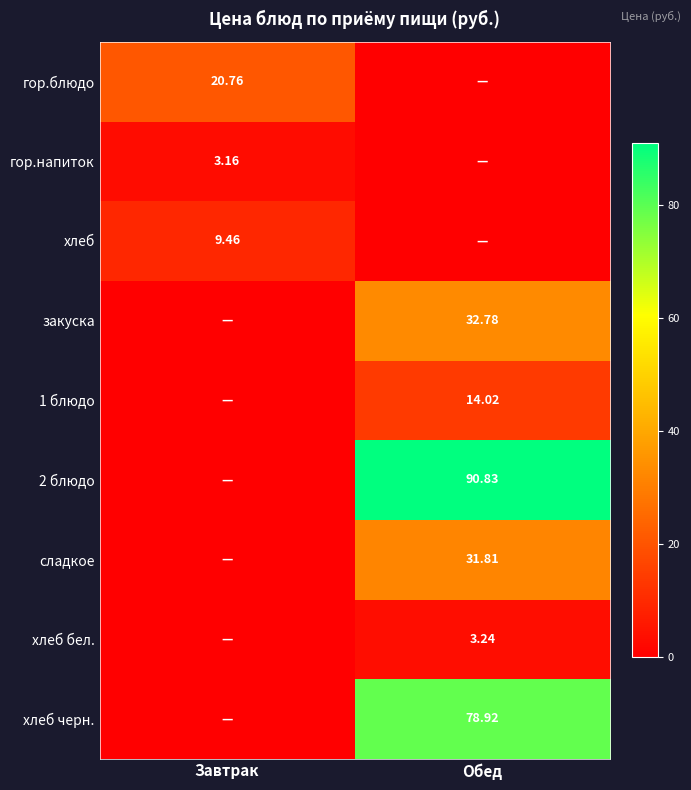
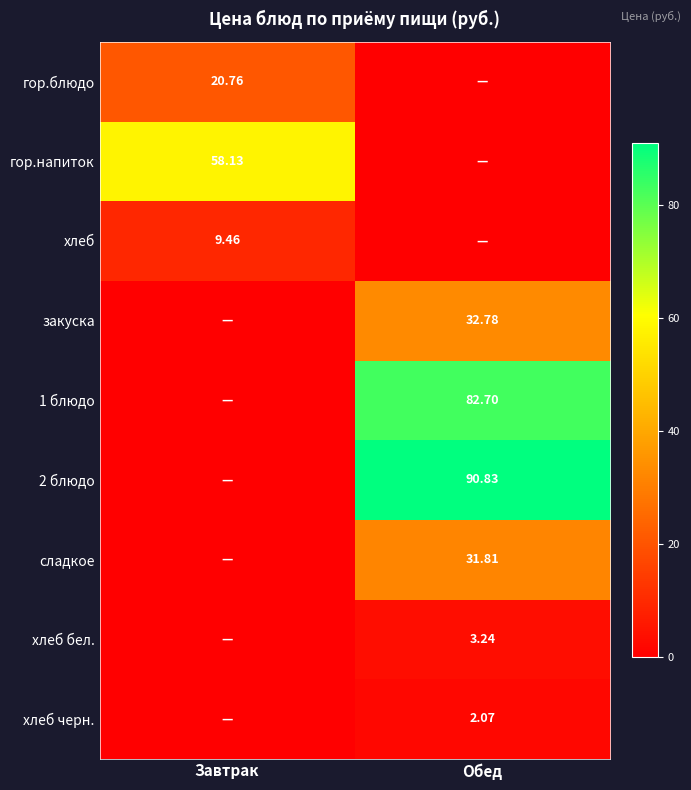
  {
    "гор.блюдо": {
      "Завтрак": 20.76
    },
    "гор.напиток": {
-     "Завтрак": 3.16
+     "Завтрак": 58.13
    },
    "хлеб": {
      "Завтрак": 9.46
    },
    "закуска": {
      "Обед": 32.78
    },
    "1 блюдо": {
-     "Обед": 14.02
+     "Обед": 82.70
    },
    "2 блюдо": {
      "Обед": 90.83
    },
    "сладкое": {
      "Обед": 31.81
    },
    "хлеб бел.": {
      "Обед": 3.24
    },
    "хлеб черн.": {
-     "Обед": 78.92
+     "Обед": 2.07
    }
  }
